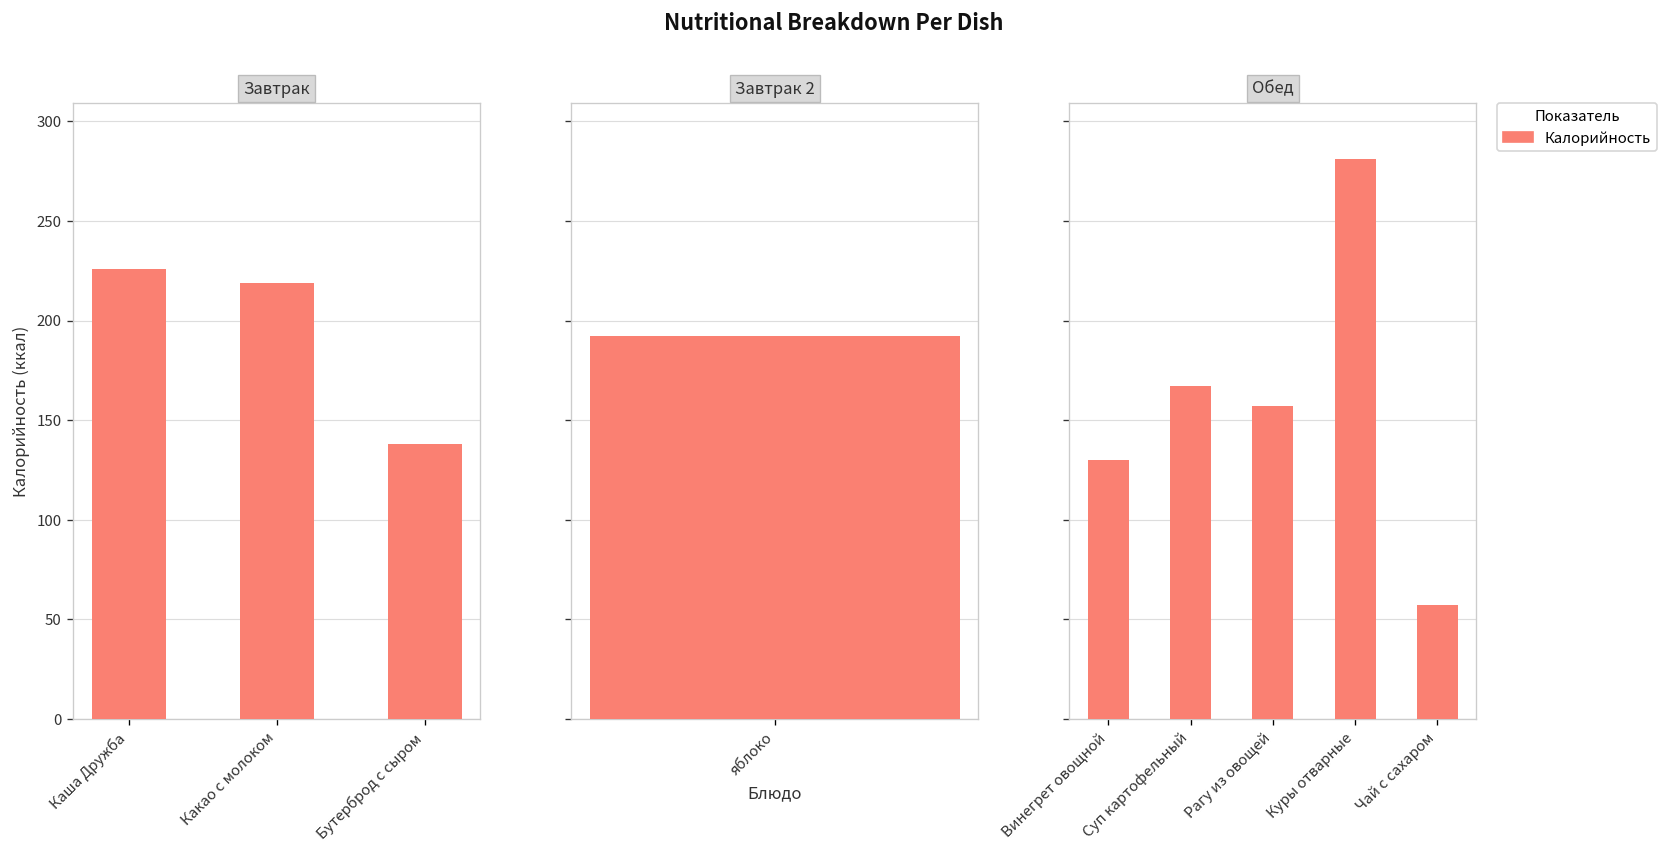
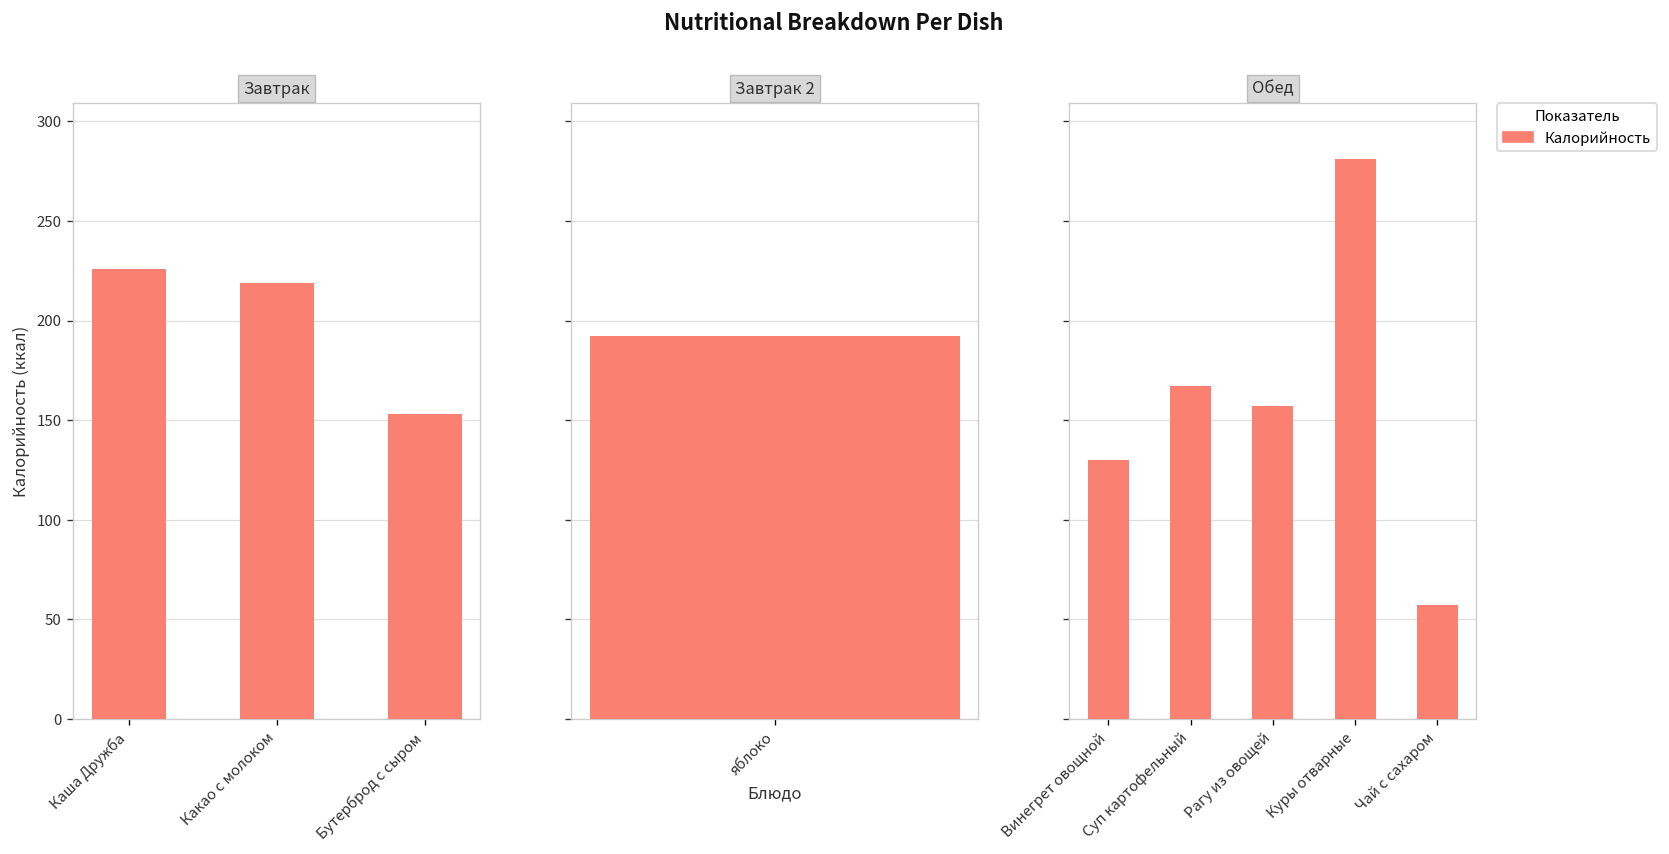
  {
    "Завтрак": {
      "Каша Дружба": 226,
      "Какао с молоком": 219,
-     "Бутерброд с сыром": 138
+     "Бутерброд с сыром": 153
    }
  }
